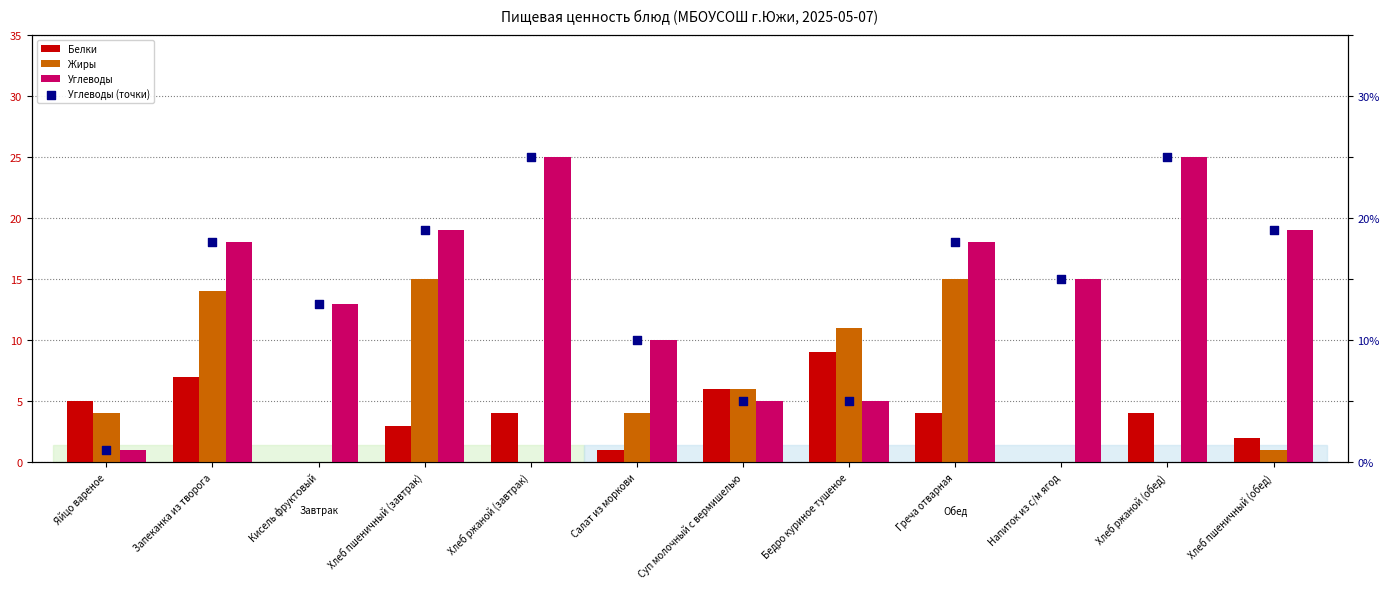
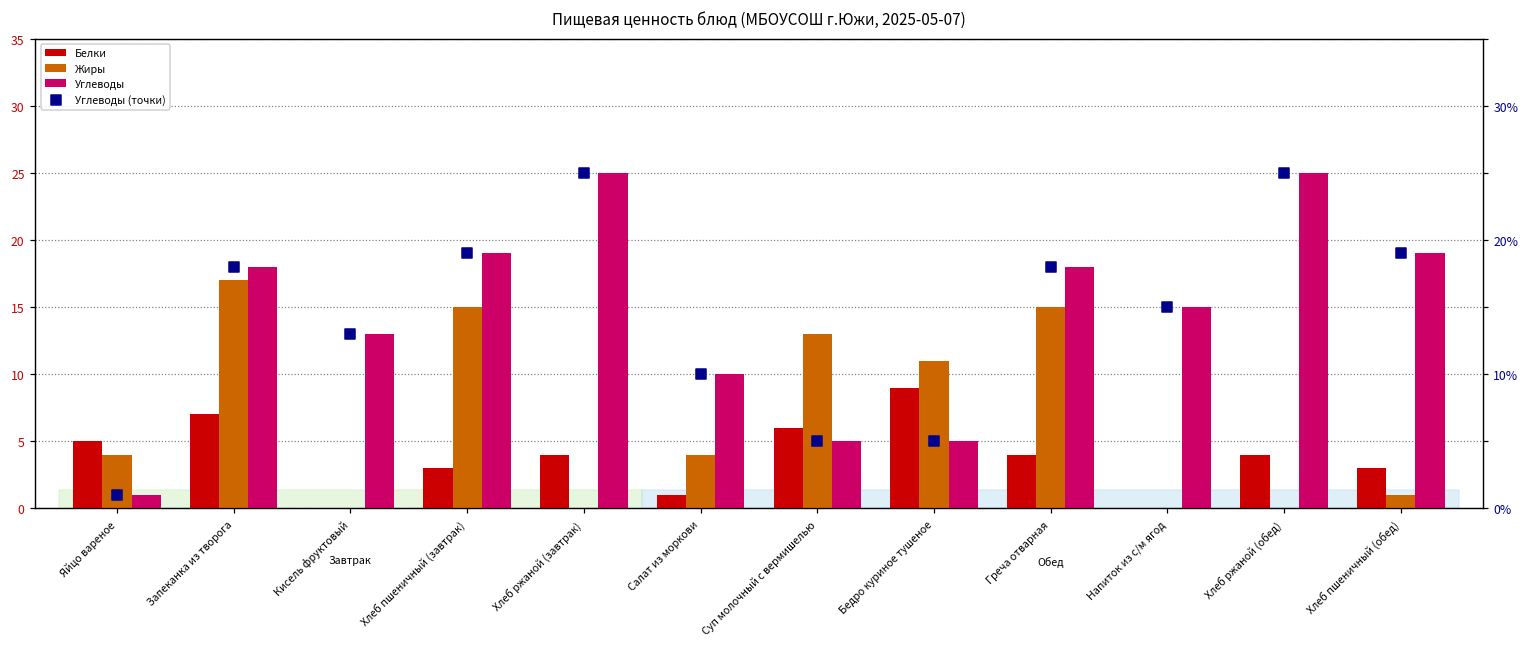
  {
    "Белки": {
      "Яйцо вареное": 5,
      "Запеканка из творога": 7,
      "Кисель фруктовый": 0,
      "Хлеб пшеничный (завтрак)": 3,
      "Хлеб ржаной (завтрак)": 4,
      "Салат из моркови": 1,
      "Суп молочный с вермишелью": 6,
      "Бедро куриное тушеное": 9,
      "Греча отварная": 4,
      "Напиток из с/м ягод": 0,
      "Хлеб ржаной (обед)": 4,
-     "Хлеб пшеничный (обед)": 2
+     "Хлеб пшеничный (обед)": 3
    },
    "Жиры": {
      "Яйцо вареное": 4,
-     "Запеканка из творога": 14,
+     "Запеканка из творога": 17,
      "Кисель фруктовый": 0,
      "Хлеб пшеничный (завтрак)": 15,
      "Хлеб ржаной (завтрак)": 0,
      "Салат из моркови": 4,
-     "Суп молочный с вермишелью": 6,
+     "Суп молочный с вермишелью": 13,
      "Бедро куриное тушеное": 11,
      "Греча отварная": 15,
      "Напиток из с/м ягод": 0,
      "Хлеб ржаной (обед)": 0,
      "Хлеб пшеничный (обед)": 1
    },
    "Углеводы": {
      "Яйцо вареное": 1,
      "Запеканка из творога": 18,
      "Кисель фруктовый": 13,
      "Хлеб пшеничный (завтрак)": 19,
      "Хлеб ржаной (завтрак)": 25,
      "Салат из моркови": 10,
      "Суп молочный с вермишелью": 5,
      "Бедро куриное тушеное": 5,
      "Греча отварная": 18,
      "Напиток из с/м ягод": 15,
      "Хлеб ржаной (обед)": 25,
      "Хлеб пшеничный (обед)": 19
    }
  }
